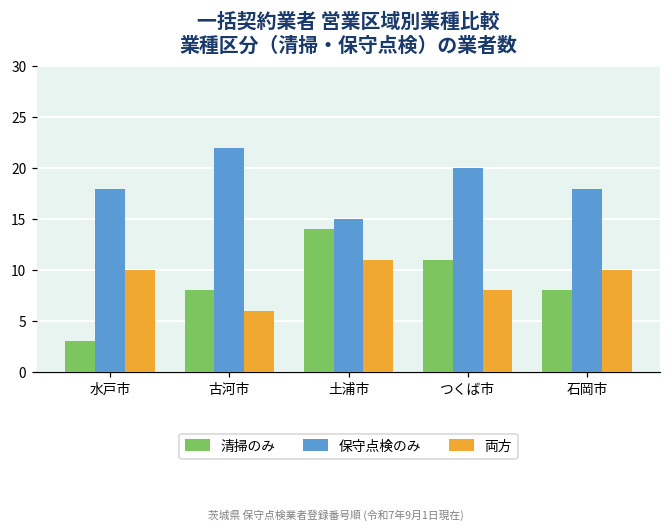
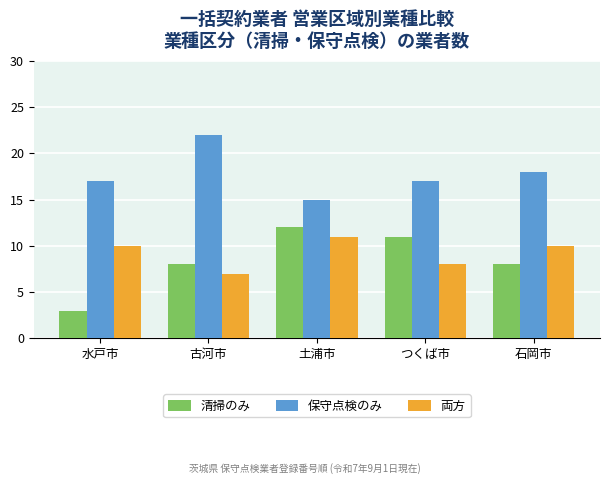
  {
    "清掃のみ": {
      "水戸市": 3,
      "古河市": 8,
-     "土浦市": 14,
+     "土浦市": 12,
      "つくば市": 11,
      "石岡市": 8
    },
    "保守点検のみ": {
-     "水戸市": 18,
+     "水戸市": 17,
      "古河市": 22,
      "土浦市": 15,
-     "つくば市": 20,
+     "つくば市": 17,
      "石岡市": 18
    },
    "両方": {
      "水戸市": 10,
-     "古河市": 6,
+     "古河市": 7,
      "土浦市": 11,
      "つくば市": 8,
      "石岡市": 10
    }
  }
